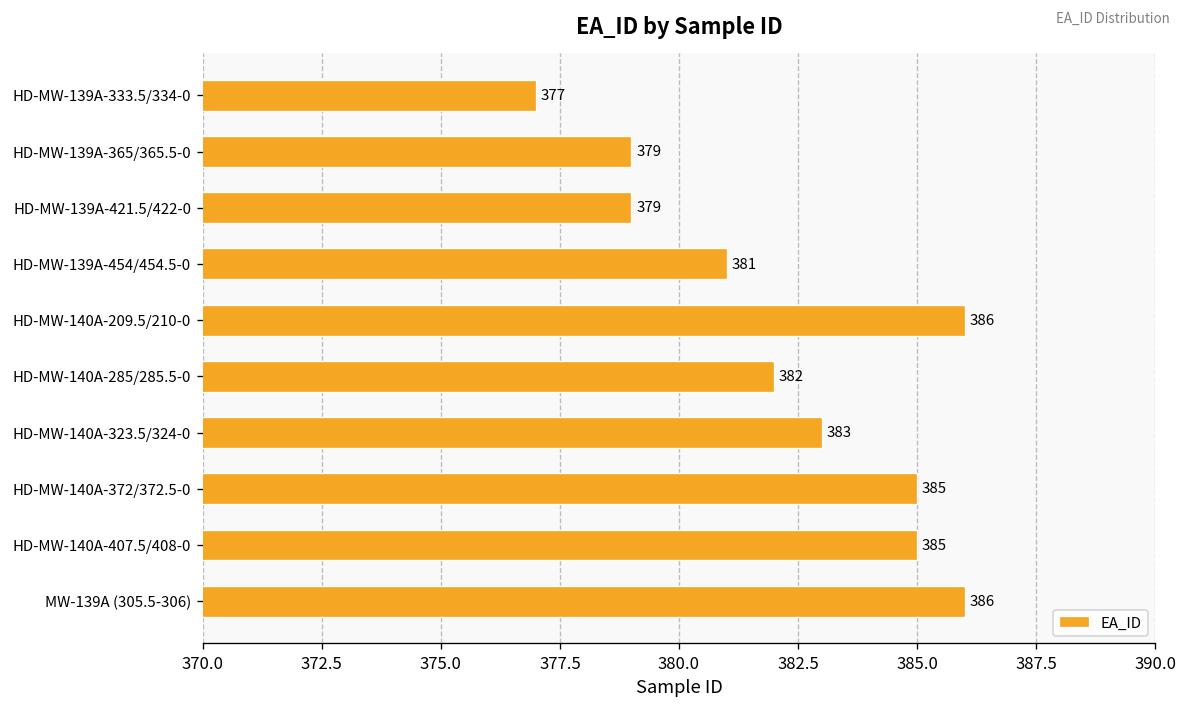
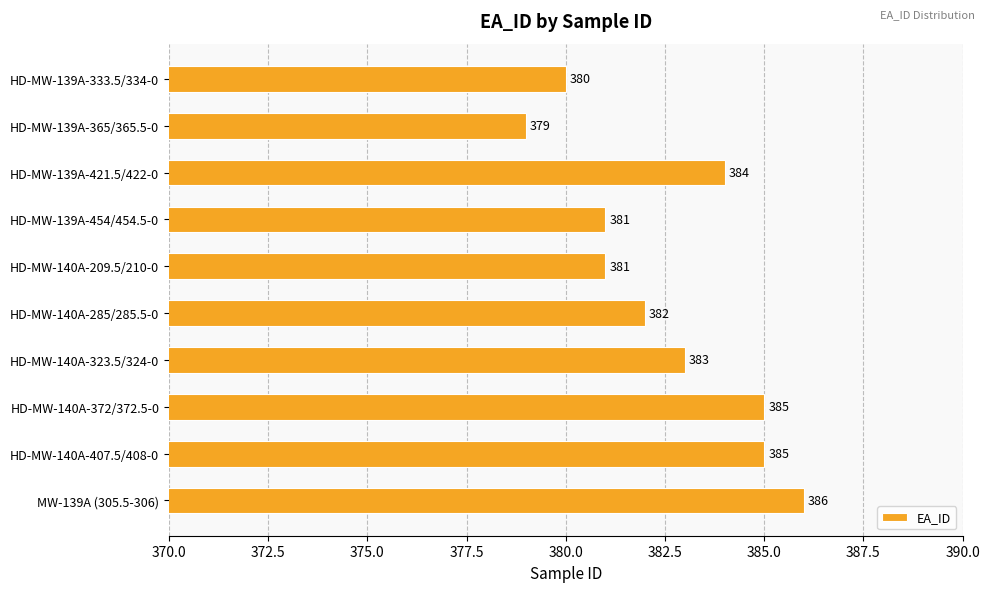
  {
-   "HD-MW-139A-333.5/334-0": 377,
+   "HD-MW-139A-333.5/334-0": 380,
    "HD-MW-139A-365/365.5-0": 379,
-   "HD-MW-139A-421.5/422-0": 379,
+   "HD-MW-139A-421.5/422-0": 384,
    "HD-MW-139A-454/454.5-0": 381,
-   "HD-MW-140A-209.5/210-0": 386,
+   "HD-MW-140A-209.5/210-0": 381,
    "HD-MW-140A-285/285.5-0": 382,
    "HD-MW-140A-323.5/324-0": 383,
    "HD-MW-140A-372/372.5-0": 385,
    "HD-MW-140A-407.5/408-0": 385,
    "MW-139A (305.5-306)": 386
  }
